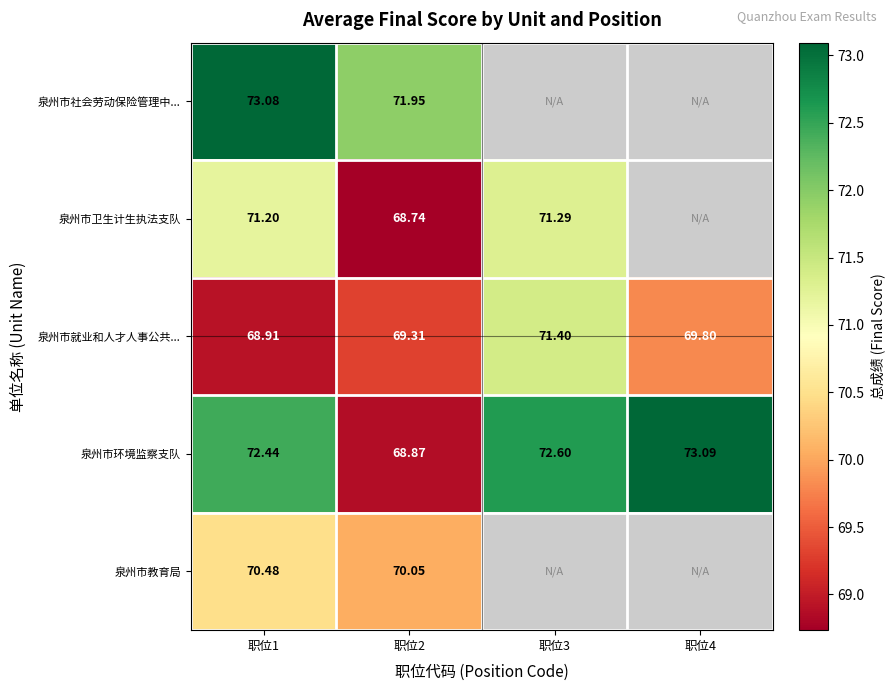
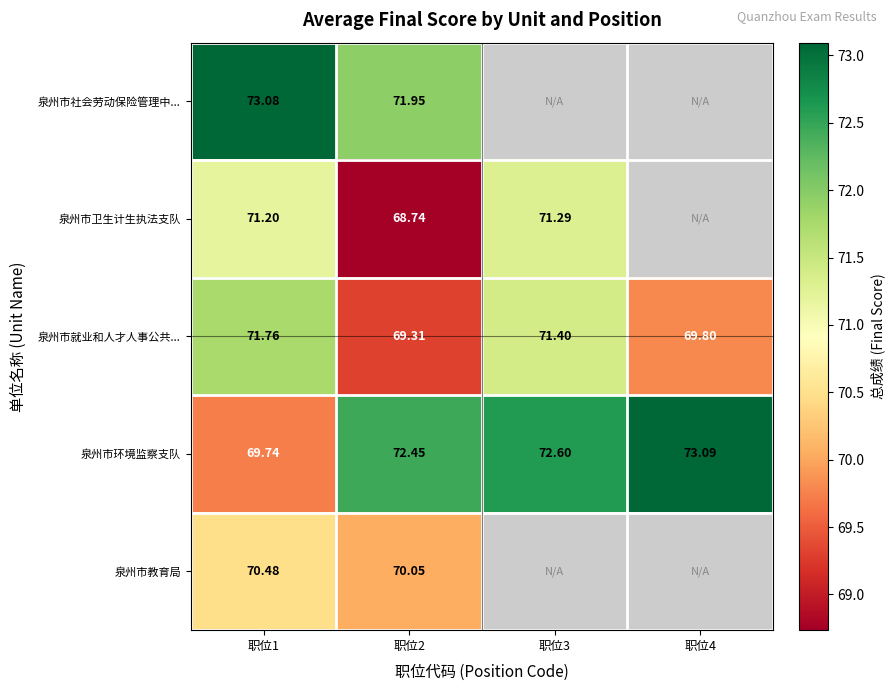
  {
    "泉州市社会劳动保险管理中...": {
      "职位1": 73.08,
      "职位2": 71.95
    },
    "泉州市卫生计生执法支队": {
      "职位1": 71.20,
      "职位2": 68.74,
      "职位3": 71.29
    },
    "泉州市就业和人才人事公共...": {
-     "职位1": 68.91,
+     "职位1": 71.76,
      "职位2": 69.31,
      "职位3": 71.40,
      "职位4": 69.80
    },
    "泉州市环境监察支队": {
-     "职位1": 72.44,
-     "职位2": 68.87,
+     "职位1": 69.74,
+     "职位2": 72.45,
      "职位3": 72.60,
      "职位4": 73.09
    },
    "泉州市教育局": {
      "职位1": 70.48,
      "职位2": 70.05
    }
  }
